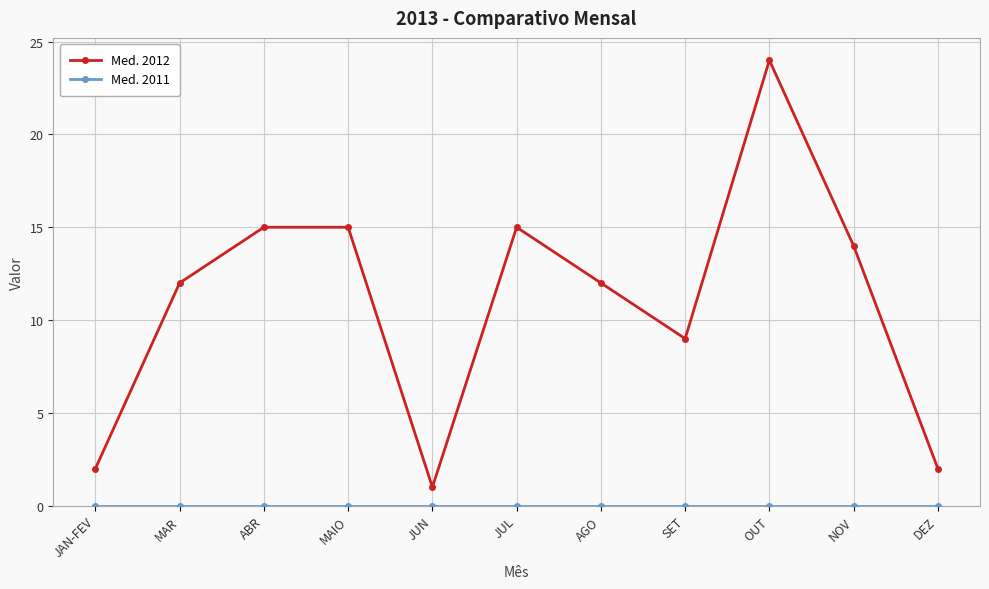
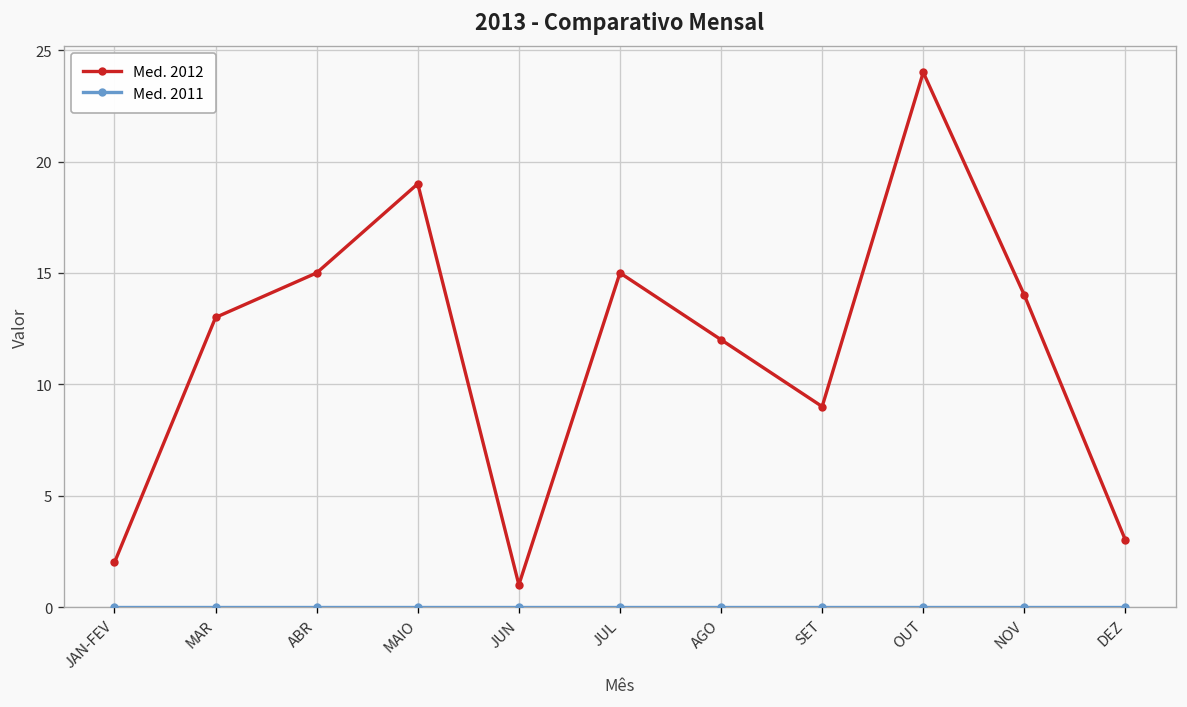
  {
    "Med. 2012": {
      "JAN-FEV": 2,
-     "MAR": 12,
+     "MAR": 13,
      "ABR": 15,
-     "MAIO": 15,
+     "MAIO": 19,
      "JUN": 1,
      "JUL": 15,
      "AGO": 12,
      "SET": 9,
      "OUT": 24,
      "NOV": 14,
-     "DEZ": 2
+     "DEZ": 3
    },
    "Med. 2011": {
      "JAN-FEV": 0,
      "MAR": 0,
      "ABR": 0,
      "MAIO": 0,
      "JUN": 0,
      "JUL": 0,
      "AGO": 0,
      "SET": 0,
      "OUT": 0,
      "NOV": 0,
      "DEZ": 0
    }
  }
